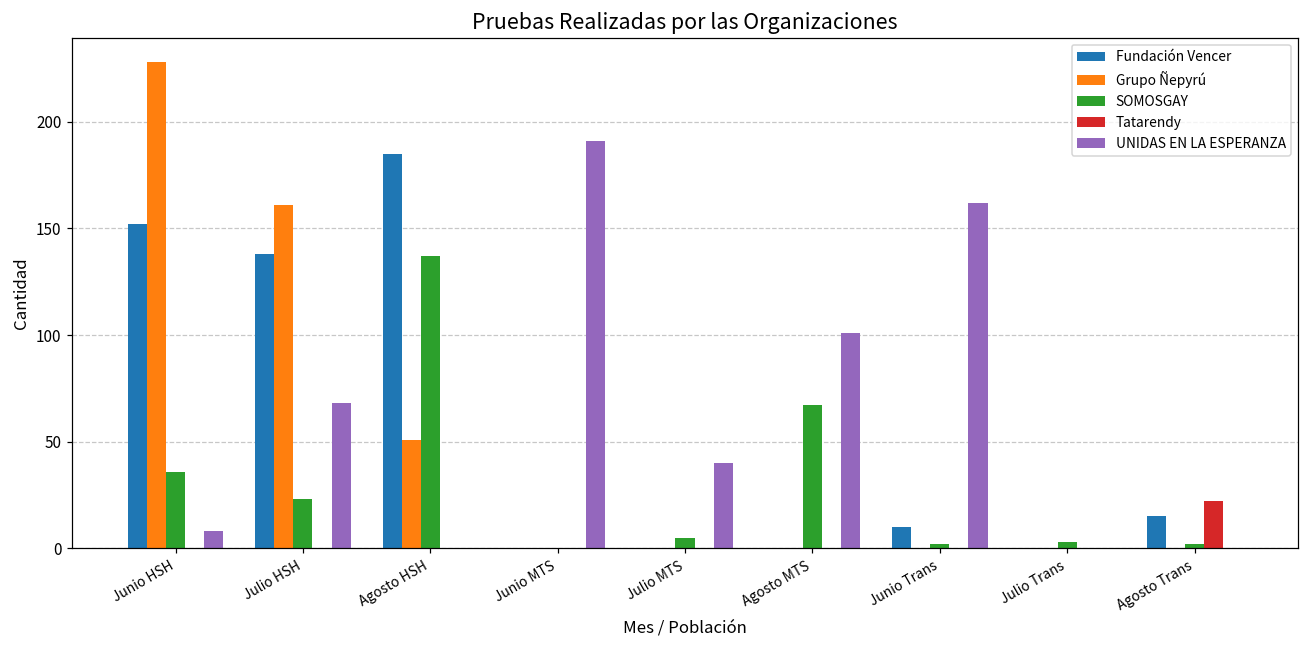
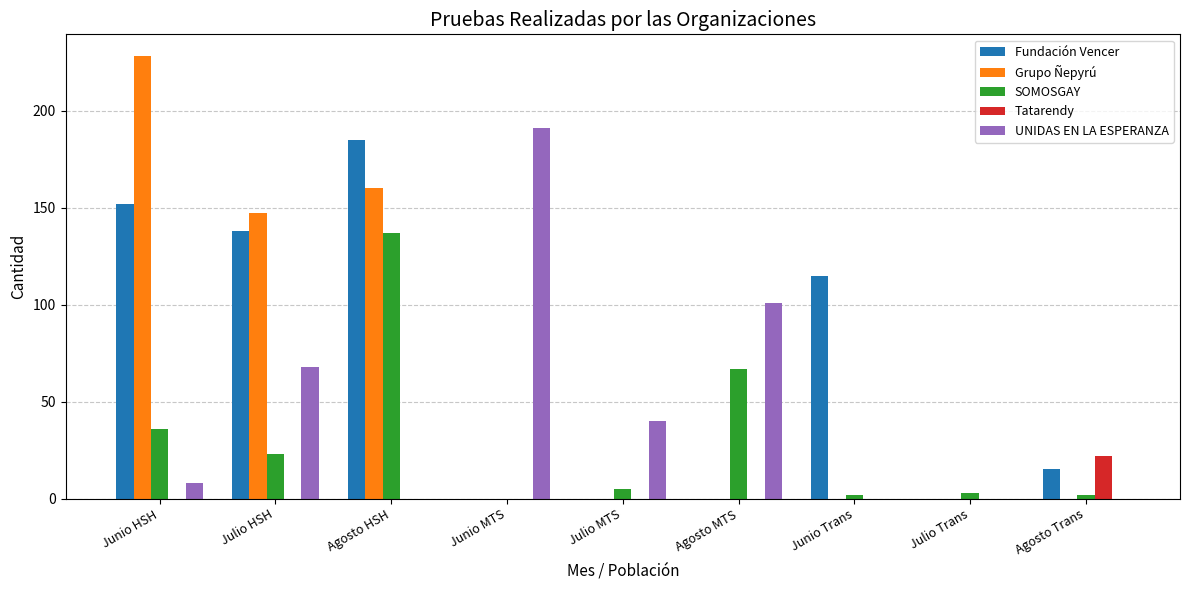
  {
    "Fundación Vencer": {
      "Junio HSH": 152,
      "Julio HSH": 138,
      "Agosto HSH": 185,
      "Junio MTS": 0,
      "Julio MTS": 0,
      "Agosto MTS": 0,
-     "Junio Trans": 10,
+     "Junio Trans": 115,
      "Julio Trans": 0,
      "Agosto Trans": 15
    },
    "Grupo Ñepyrú": {
      "Junio HSH": 228,
-     "Julio HSH": 161,
-     "Agosto HSH": 51,
+     "Julio HSH": 147,
+     "Agosto HSH": 160,
      "Junio MTS": 0,
      "Julio MTS": 0,
      "Agosto MTS": 0,
      "Junio Trans": 0,
      "Julio Trans": 0,
      "Agosto Trans": 0
    },
    "SOMOSGAY": {
      "Junio HSH": 36,
      "Julio HSH": 23,
      "Agosto HSH": 137,
      "Junio MTS": 0,
      "Julio MTS": 5,
      "Agosto MTS": 67,
      "Junio Trans": 2,
      "Julio Trans": 3,
      "Agosto Trans": 2
    },
    "Tatarendy": {
      "Junio HSH": 0,
      "Julio HSH": 0,
      "Agosto HSH": 0,
      "Junio MTS": 0,
      "Julio MTS": 0,
      "Agosto MTS": 0,
      "Junio Trans": 0,
      "Julio Trans": 0,
      "Agosto Trans": 22
    },
    "UNIDAS EN LA ESPERANZA": {
      "Junio HSH": 8,
      "Julio HSH": 68,
      "Agosto HSH": 0,
      "Junio MTS": 191,
      "Julio MTS": 40,
      "Agosto MTS": 101,
-     "Junio Trans": 162,
+     "Junio Trans": 0,
      "Julio Trans": 0,
      "Agosto Trans": 0
    }
  }
